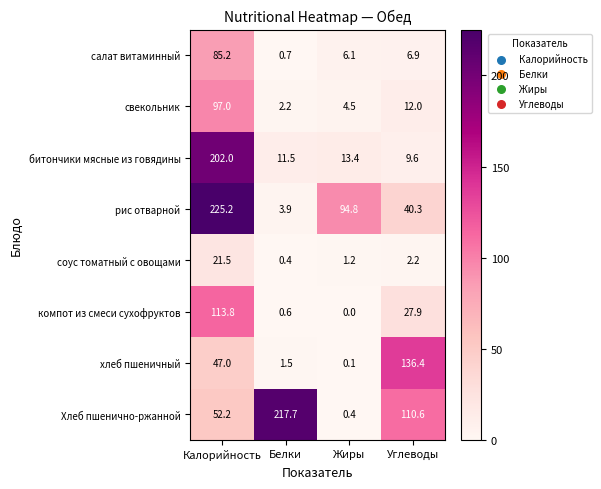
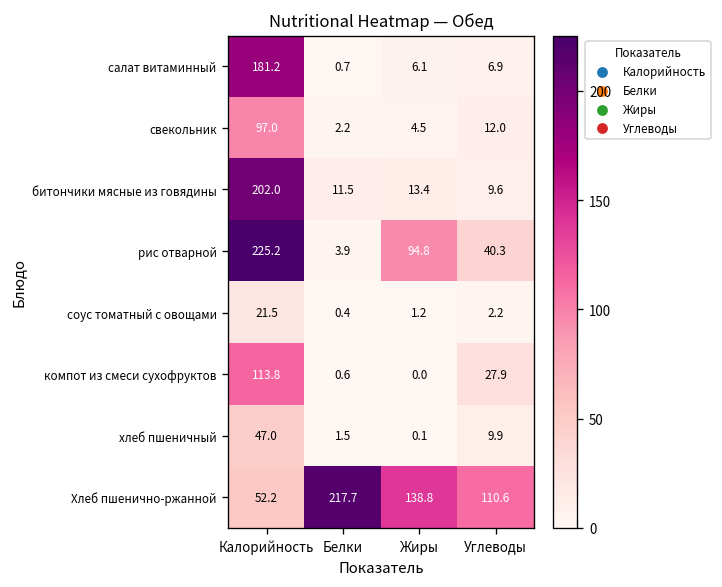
  {
    "салат витаминный": {
-     "Калорийность": 85.2,
+     "Калорийность": 181.2,
      "Белки": 0.7,
      "Жиры": 6.1,
      "Углеводы": 6.9
    },
    "свекольник": {
      "Калорийность": 97.0,
      "Белки": 2.2,
      "Жиры": 4.5,
      "Углеводы": 12.0
    },
    "битончики мясные из говядины": {
      "Калорийность": 202.0,
      "Белки": 11.5,
      "Жиры": 13.4,
      "Углеводы": 9.6
    },
    "рис отварной": {
      "Калорийность": 225.2,
      "Белки": 3.9,
      "Жиры": 94.8,
      "Углеводы": 40.3
    },
    "соус томатный с овощами": {
      "Калорийность": 21.5,
      "Белки": 0.4,
      "Жиры": 1.2,
      "Углеводы": 2.2
    },
    "компот из смеси сухофруктов": {
      "Калорийность": 113.8,
      "Белки": 0.6,
      "Жиры": 0.0,
      "Углеводы": 27.9
    },
    "хлеб пшеничный": {
      "Калорийность": 47.0,
      "Белки": 1.5,
      "Жиры": 0.1,
-     "Углеводы": 136.4
+     "Углеводы": 9.9
    },
    "Хлеб пшенично-ржанной": {
      "Калорийность": 52.2,
      "Белки": 217.7,
-     "Жиры": 0.4,
+     "Жиры": 138.8,
      "Углеводы": 110.6
    }
  }
